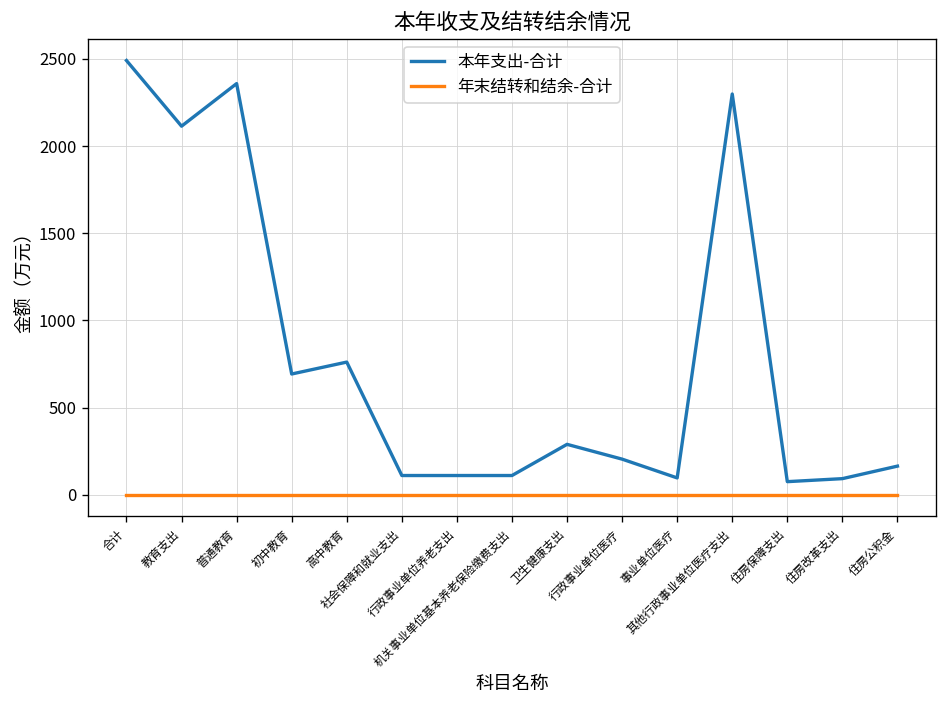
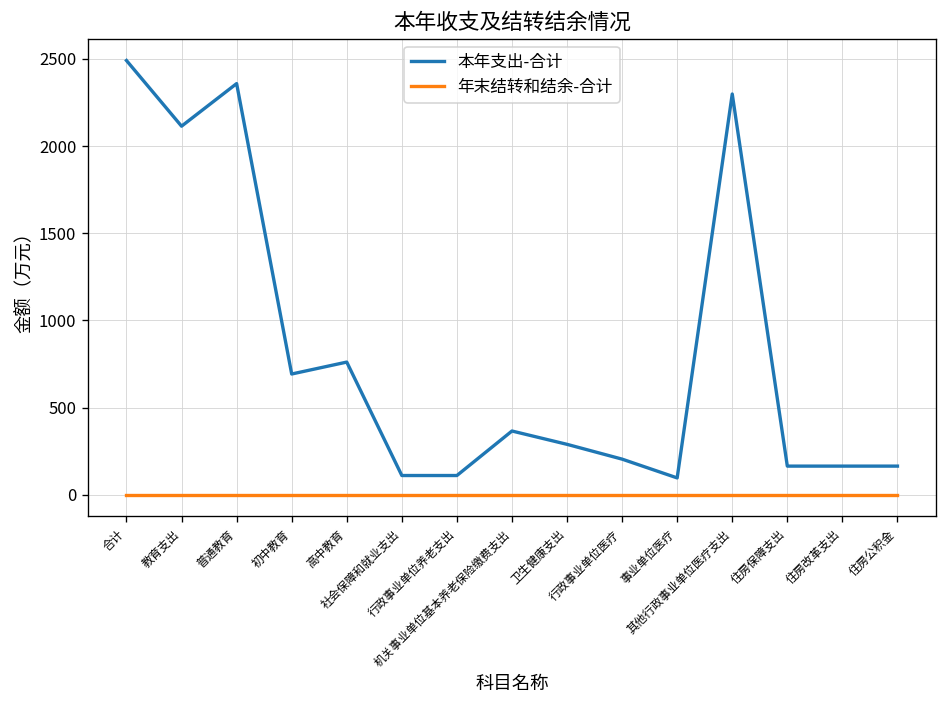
  {
    "本年支出-合计": {
      "合计": 2490,
      "教育支出": 2110,
      "普通教育": 2360,
      "初中教育": 690,
      "高中教育": 760,
      "社会保障和就业支出": 110,
      "行政事业单位养老支出": 110,
-     "机关事业单位基本养老保险缴费支出": 110,
+     "机关事业单位基本养老保险缴费支出": 370,
      "卫生健康支出": 290,
      "行政事业单位医疗": 200,
      "事业单位医疗": 100,
      "其他行政事业单位医疗支出": 2300,
-     "住房保障支出": 70,
-     "住房改革支出": 90,
+     "住房保障支出": 160,
+     "住房改革支出": 160,
      "住房公积金": 160
    },
    "年末结转和结余-合计": {
      "合计": 0,
      "教育支出": 0,
      "普通教育": 0,
      "初中教育": 0,
      "高中教育": 0,
      "社会保障和就业支出": 0,
      "行政事业单位养老支出": 0,
      "机关事业单位基本养老保险缴费支出": 0,
      "卫生健康支出": 0,
      "行政事业单位医疗": 0,
      "事业单位医疗": 0,
      "其他行政事业单位医疗支出": 0,
      "住房保障支出": 0,
      "住房改革支出": 0,
      "住房公积金": 0
    }
  }
